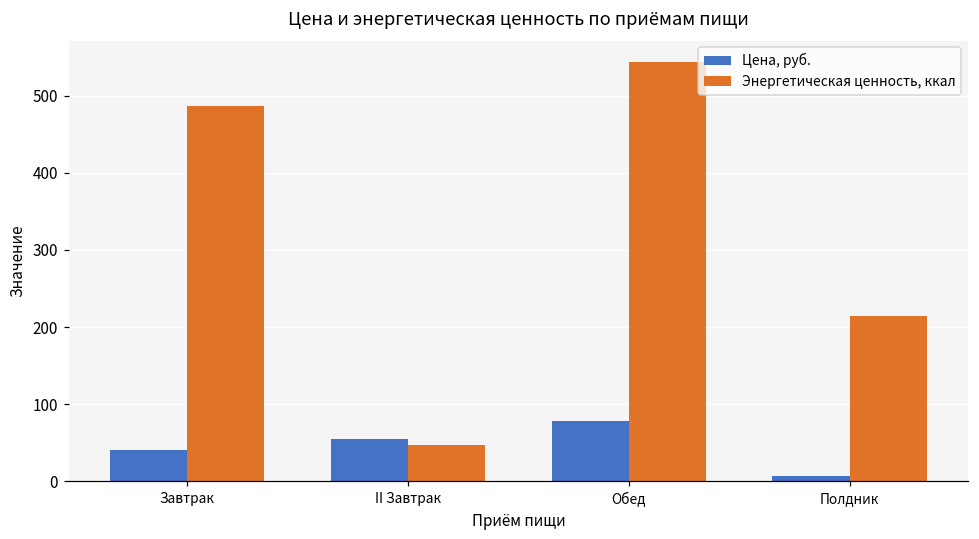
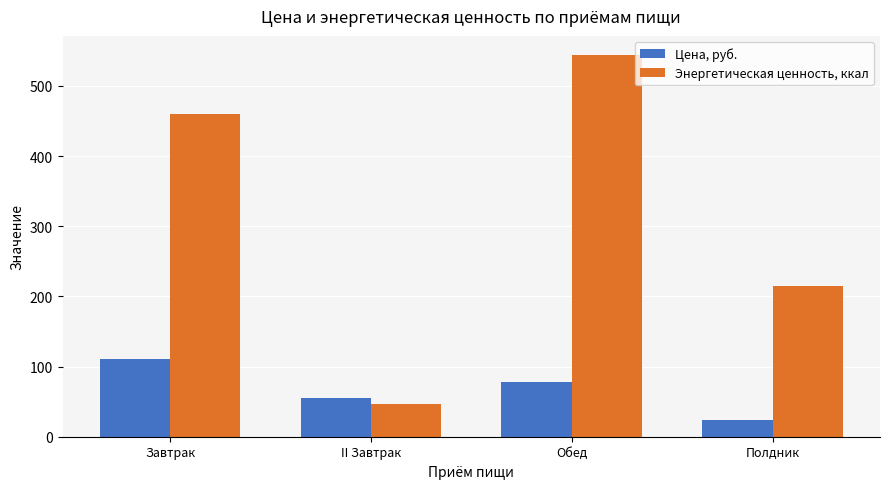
  {
    "Цена, руб.": {
-     "Завтрак": 40,
+     "Завтрак": 110,
      "II Завтрак": 60,
      "Обед": 80,
-     "Полдник": 10
+     "Полдник": 20
    },
    "Энергетическая ценность, ккал": {
-     "Завтрак": 490,
+     "Завтрак": 460,
      "II Завтрак": 50,
      "Обед": 540,
      "Полдник": 220
    }
  }
